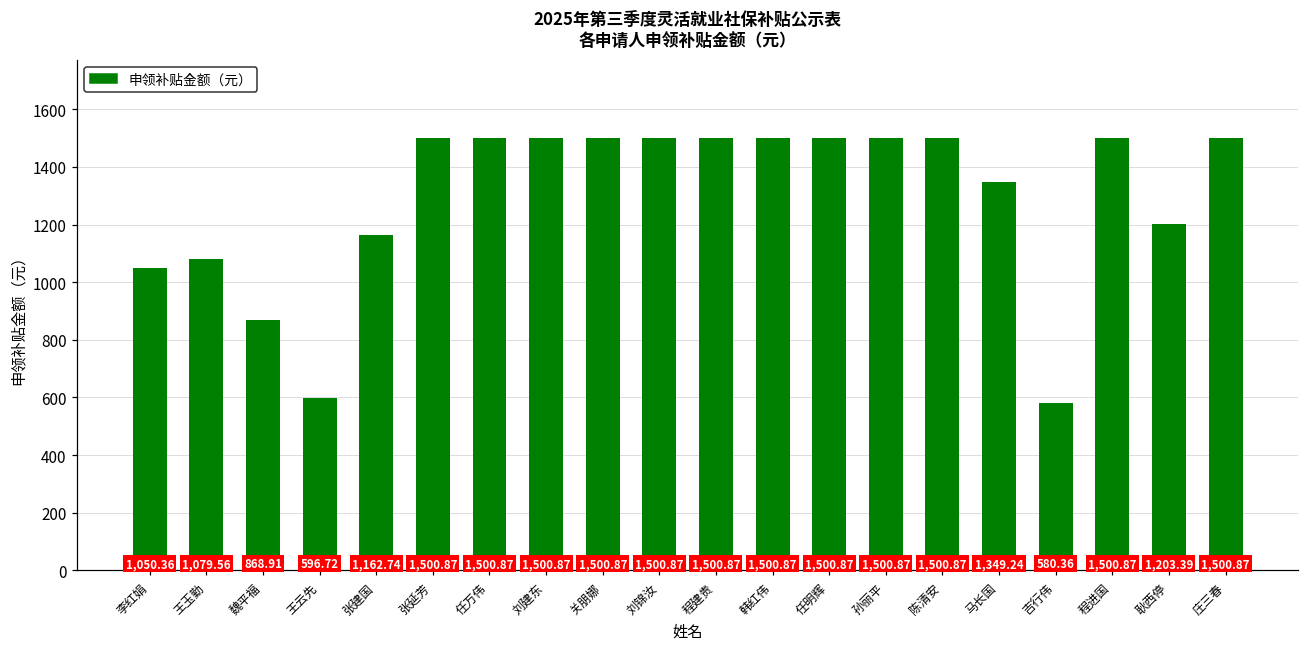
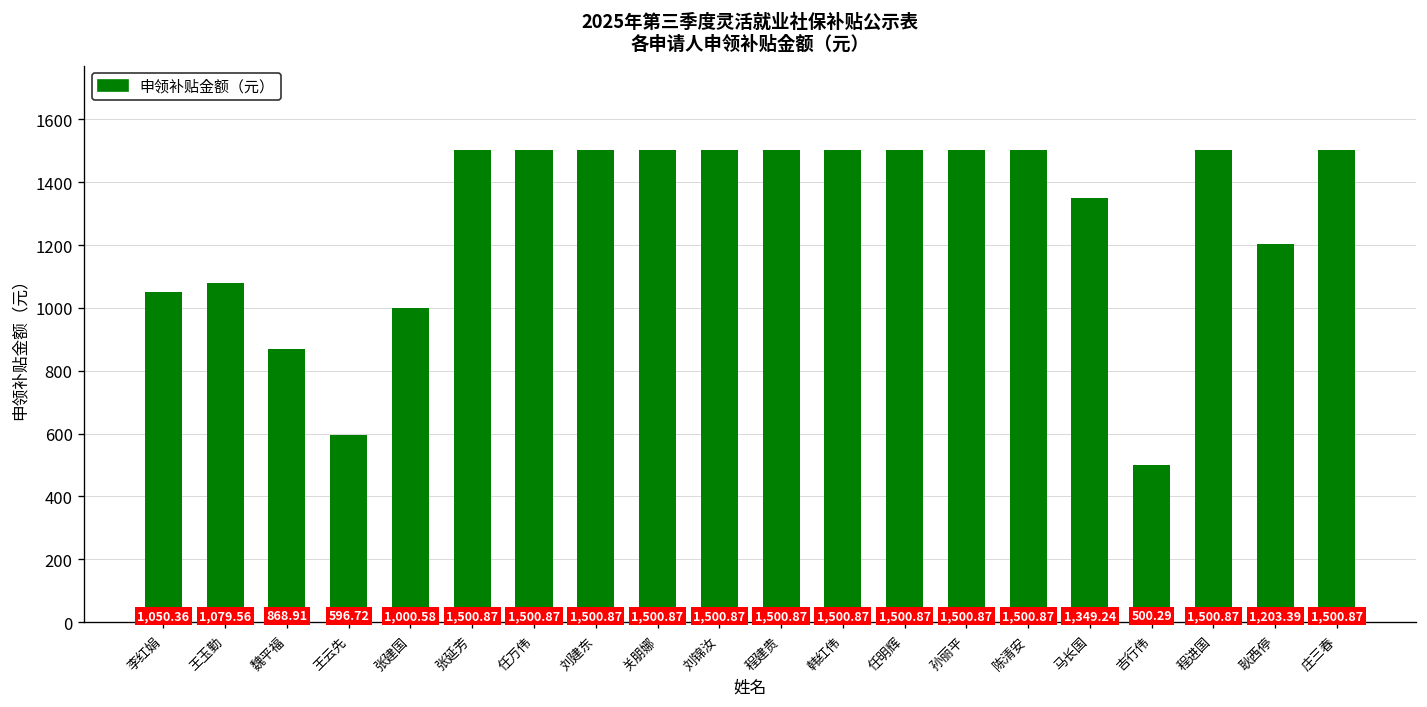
  {
-   "张建国": "1,162.74",
-   "吉行伟": "580.36"
+   "张建国": "1,000.58",
+   "吉行伟": "500.29"
  }
